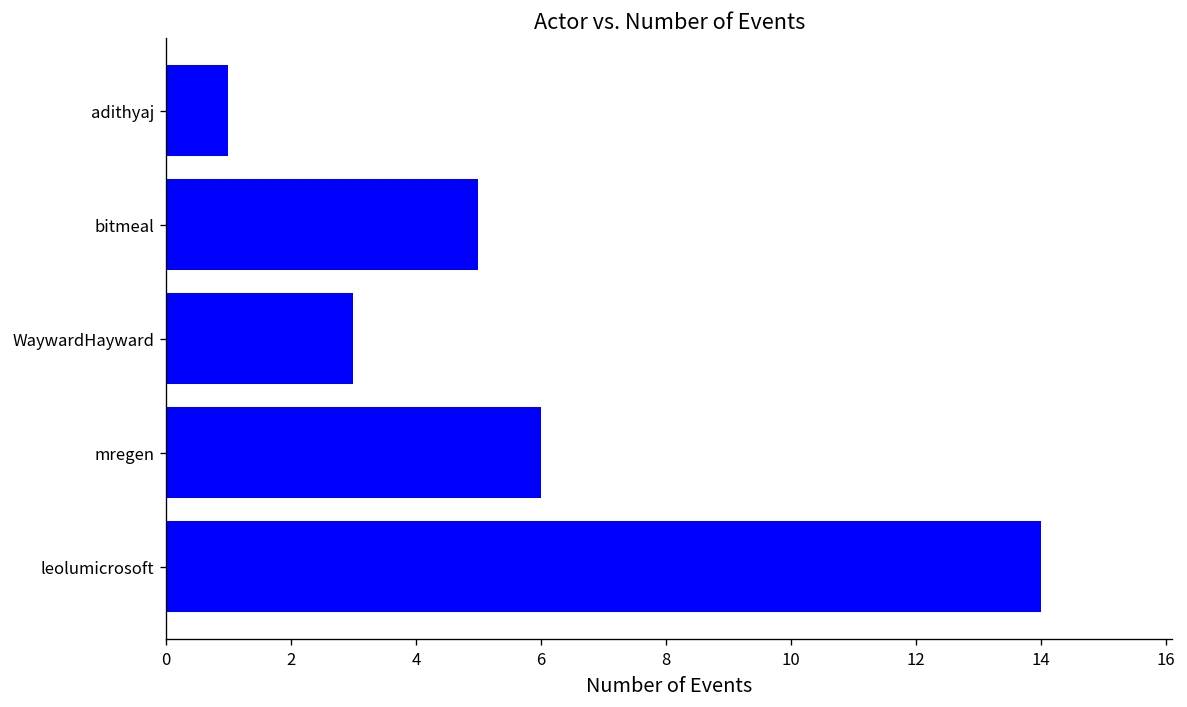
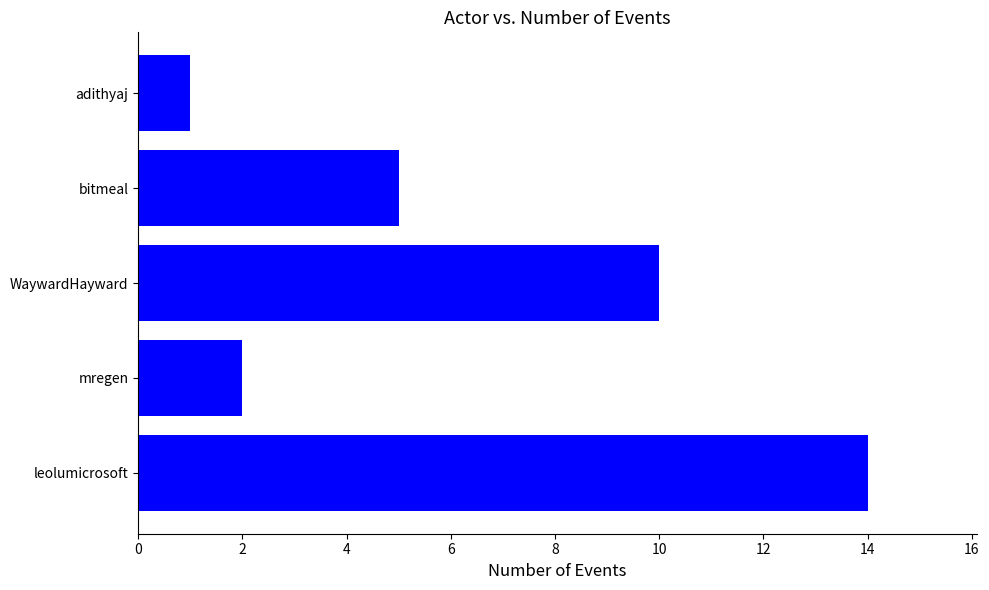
  {
    "adithyaj": 1,
    "bitmeal": 5,
-   "WaywardHayward": 3,
-   "mregen": 6,
+   "WaywardHayward": 10,
+   "mregen": 2,
    "leolumicrosoft": 14
  }
